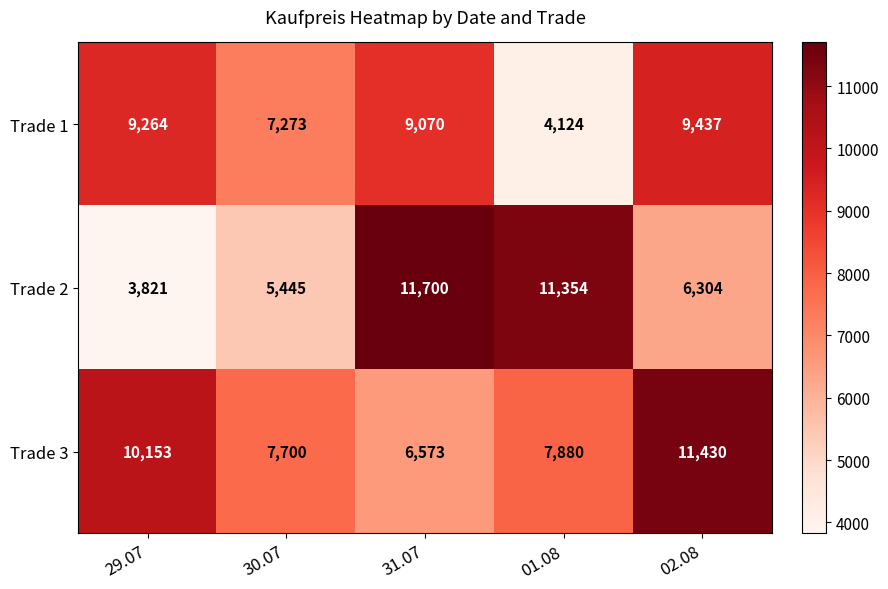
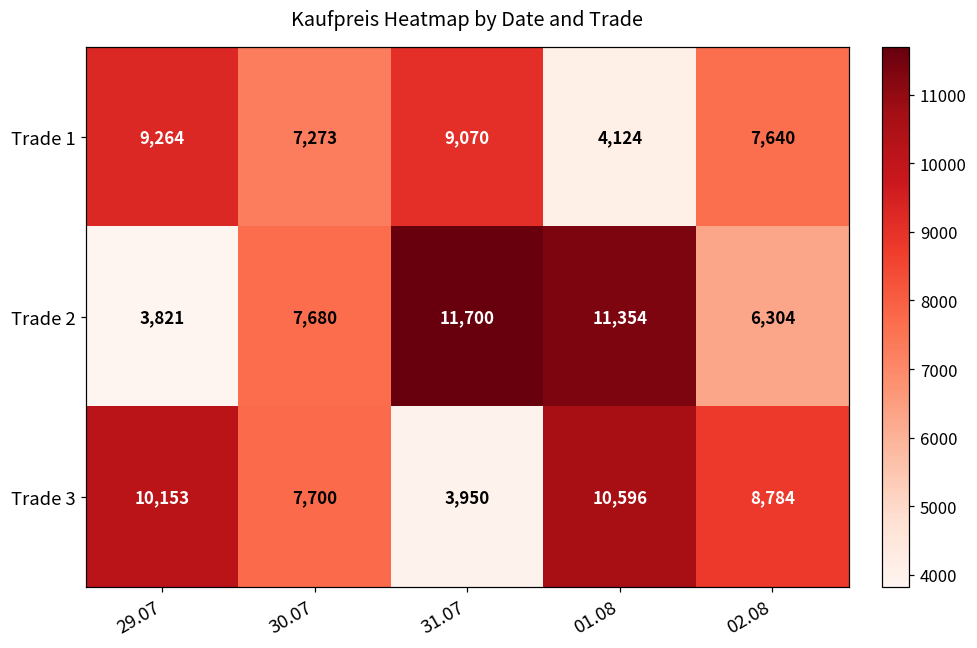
  {
    "Trade 1": {
      "29.07": "9,264",
      "30.07": "7,273",
      "31.07": "9,070",
      "01.08": "4,124",
-     "02.08": "9,437"
+     "02.08": "7,640"
    },
    "Trade 2": {
      "29.07": "3,821",
-     "30.07": "5,445",
+     "30.07": "7,680",
      "31.07": "11,700",
      "01.08": "11,354",
      "02.08": "6,304"
    },
    "Trade 3": {
      "29.07": "10,153",
      "30.07": "7,700",
-     "31.07": "6,573",
-     "01.08": "7,880",
-     "02.08": "11,430"
+     "31.07": "3,950",
+     "01.08": "10,596",
+     "02.08": "8,784"
    }
  }
